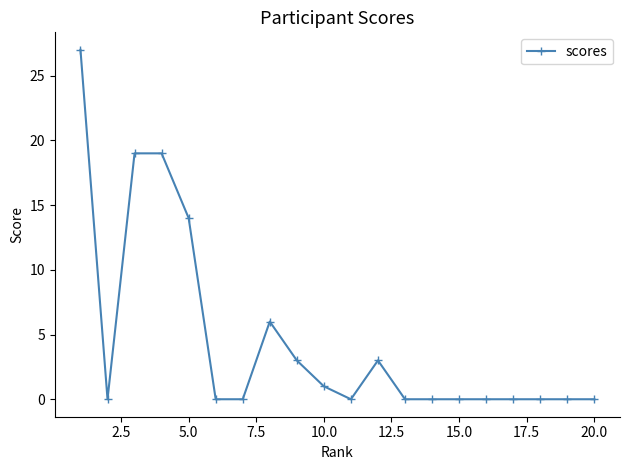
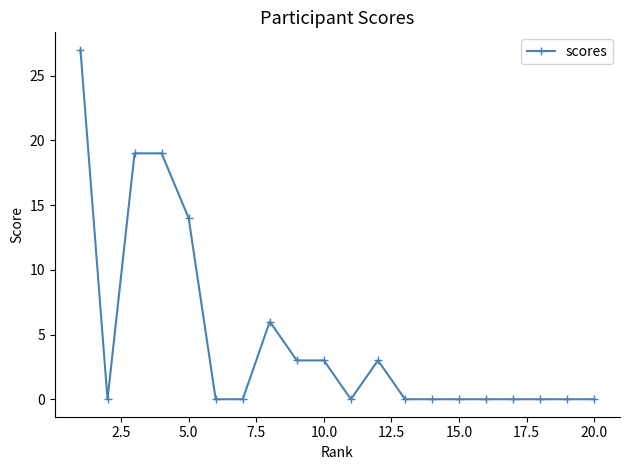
  {
    "5.0": 14,
-   "10.0": 1,
+   "10.0": 3,
    "15.0": 0,
    "20.0": 0
  }
